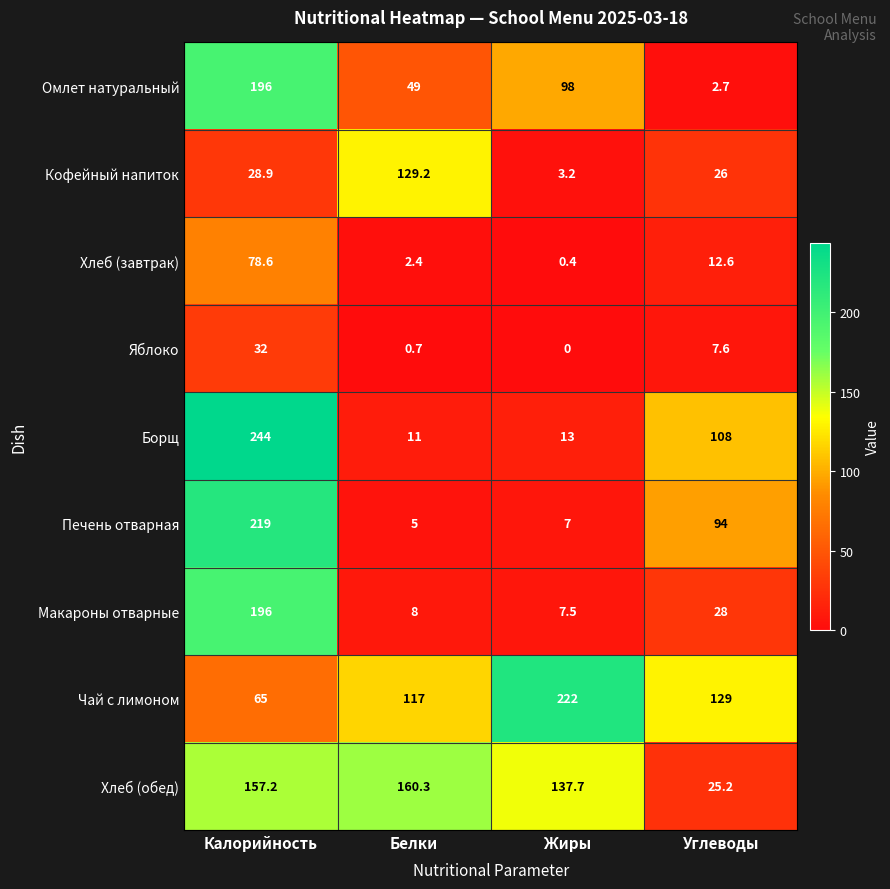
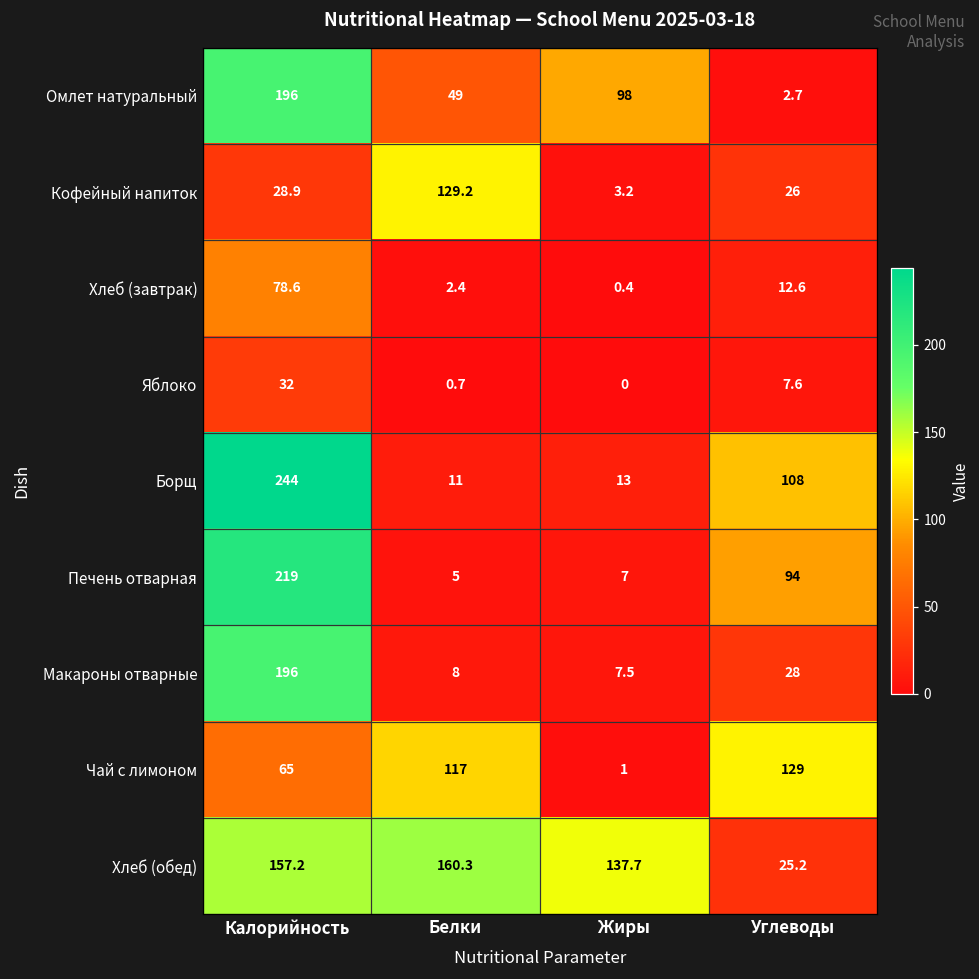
  {
    "Омлет натуральный": {
      "Калорийность": 196,
      "Белки": 49,
      "Жиры": 98,
      "Углеводы": 2.7
    },
    "Кофейный напиток": {
      "Калорийность": 28.9,
      "Белки": 129.2,
      "Жиры": 3.2,
      "Углеводы": 26
    },
    "Хлеб (завтрак)": {
      "Калорийность": 78.6,
      "Белки": 2.4,
      "Жиры": 0.4,
      "Углеводы": 12.6
    },
    "Яблоко": {
      "Калорийность": 32,
      "Белки": 0.7,
      "Жиры": 0,
      "Углеводы": 7.6
    },
    "Борщ": {
      "Калорийность": 244,
      "Белки": 11,
      "Жиры": 13,
      "Углеводы": 108
    },
    "Печень отварная": {
      "Калорийность": 219,
      "Белки": 5,
      "Жиры": 7,
      "Углеводы": 94
    },
    "Макароны отварные": {
      "Калорийность": 196,
      "Белки": 8,
      "Жиры": 7.5,
      "Углеводы": 28
    },
    "Чай с лимоном": {
      "Калорийность": 65,
      "Белки": 117,
-     "Жиры": 222,
+     "Жиры": 1,
      "Углеводы": 129
    },
    "Хлеб (обед)": {
      "Калорийность": 157.2,
      "Белки": 160.3,
      "Жиры": 137.7,
      "Углеводы": 25.2
    }
  }
